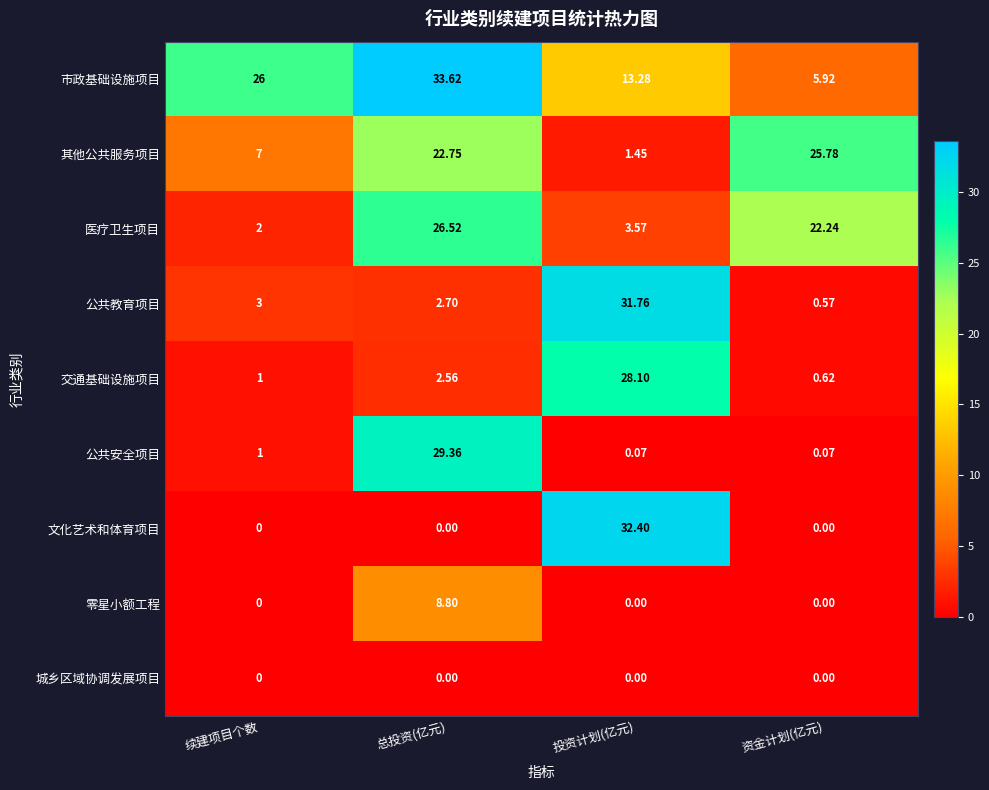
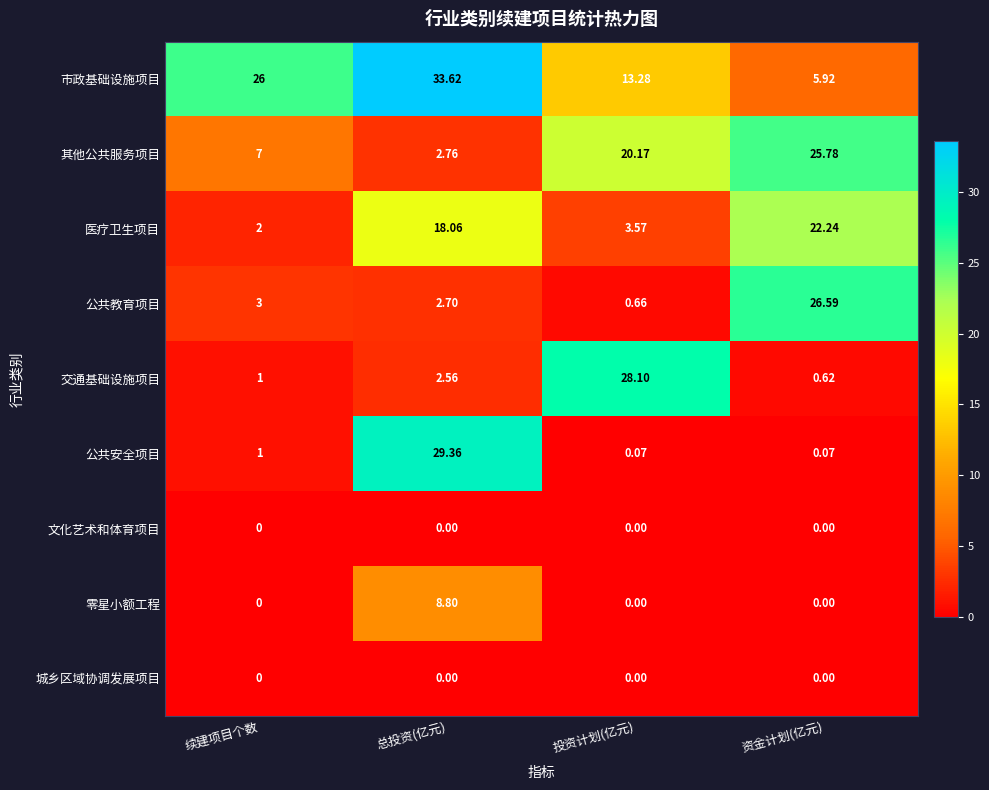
  {
    "市政基础设施项目": {
      "续建项目个数": 26,
      "总投资(亿元)": 33.62,
      "投资计划(亿元)": 13.28,
      "资金计划(亿元)": 5.92
    },
    "其他公共服务项目": {
      "续建项目个数": 7,
-     "总投资(亿元)": 22.75,
-     "投资计划(亿元)": 1.45,
+     "总投资(亿元)": 2.76,
+     "投资计划(亿元)": 20.17,
      "资金计划(亿元)": 25.78
    },
    "医疗卫生项目": {
      "续建项目个数": 2,
-     "总投资(亿元)": 26.52,
+     "总投资(亿元)": 18.06,
      "投资计划(亿元)": 3.57,
      "资金计划(亿元)": 22.24
    },
    "公共教育项目": {
      "续建项目个数": 3,
      "总投资(亿元)": 2.70,
-     "投资计划(亿元)": 31.76,
-     "资金计划(亿元)": 0.57
+     "投资计划(亿元)": 0.66,
+     "资金计划(亿元)": 26.59
    },
    "交通基础设施项目": {
      "续建项目个数": 1,
      "总投资(亿元)": 2.56,
      "投资计划(亿元)": 28.10,
      "资金计划(亿元)": 0.62
    },
    "公共安全项目": {
      "续建项目个数": 1,
      "总投资(亿元)": 29.36,
      "投资计划(亿元)": 0.07,
      "资金计划(亿元)": 0.07
    },
    "文化艺术和体育项目": {
      "续建项目个数": 0,
      "总投资(亿元)": 0.00,
-     "投资计划(亿元)": 32.40,
+     "投资计划(亿元)": 0.00,
      "资金计划(亿元)": 0.00
    },
    "零星小额工程": {
      "续建项目个数": 0,
      "总投资(亿元)": 8.80,
      "投资计划(亿元)": 0.00,
      "资金计划(亿元)": 0.00
    },
    "城乡区域协调发展项目": {
      "续建项目个数": 0,
      "总投资(亿元)": 0.00,
      "投资计划(亿元)": 0.00,
      "资金计划(亿元)": 0.00
    }
  }
